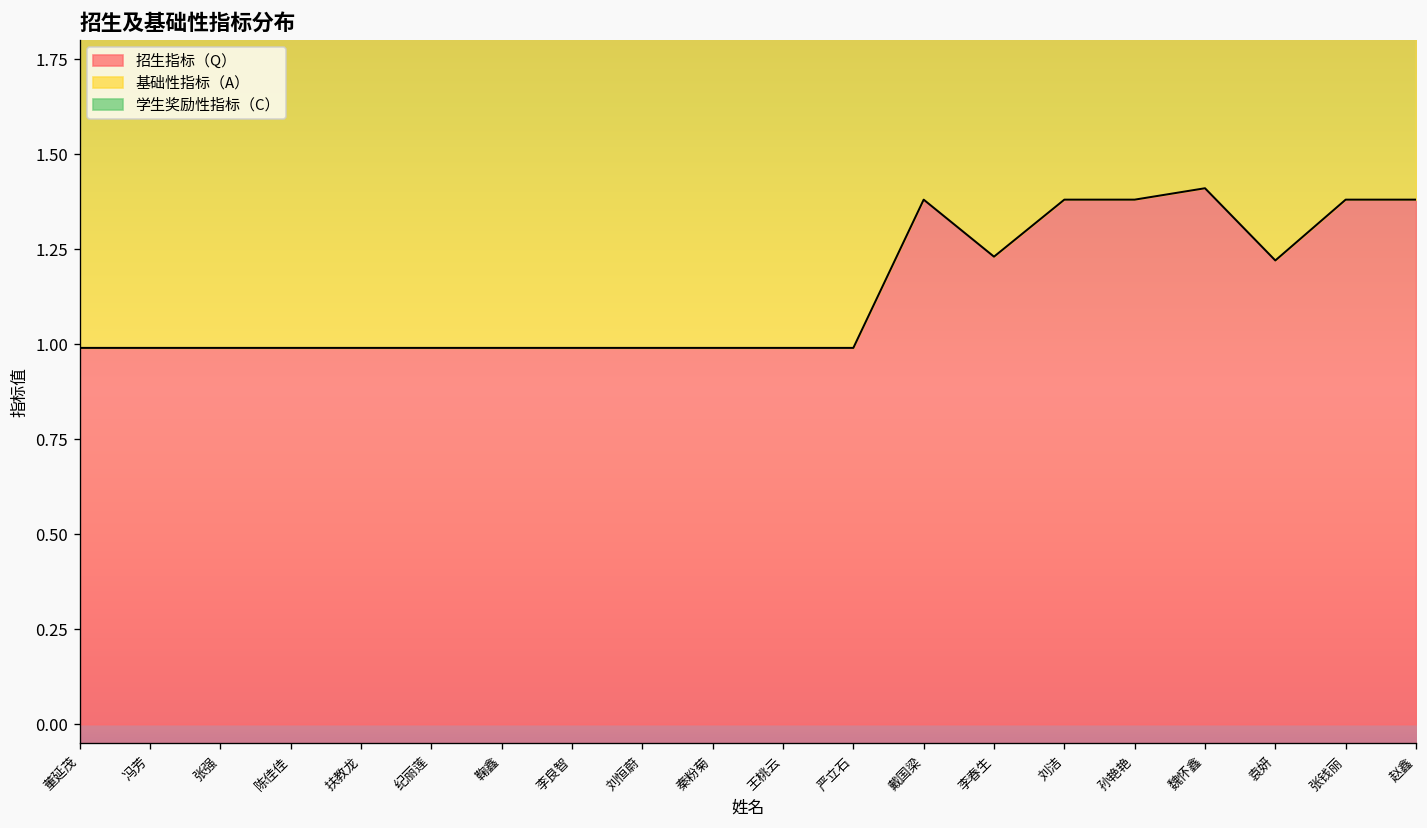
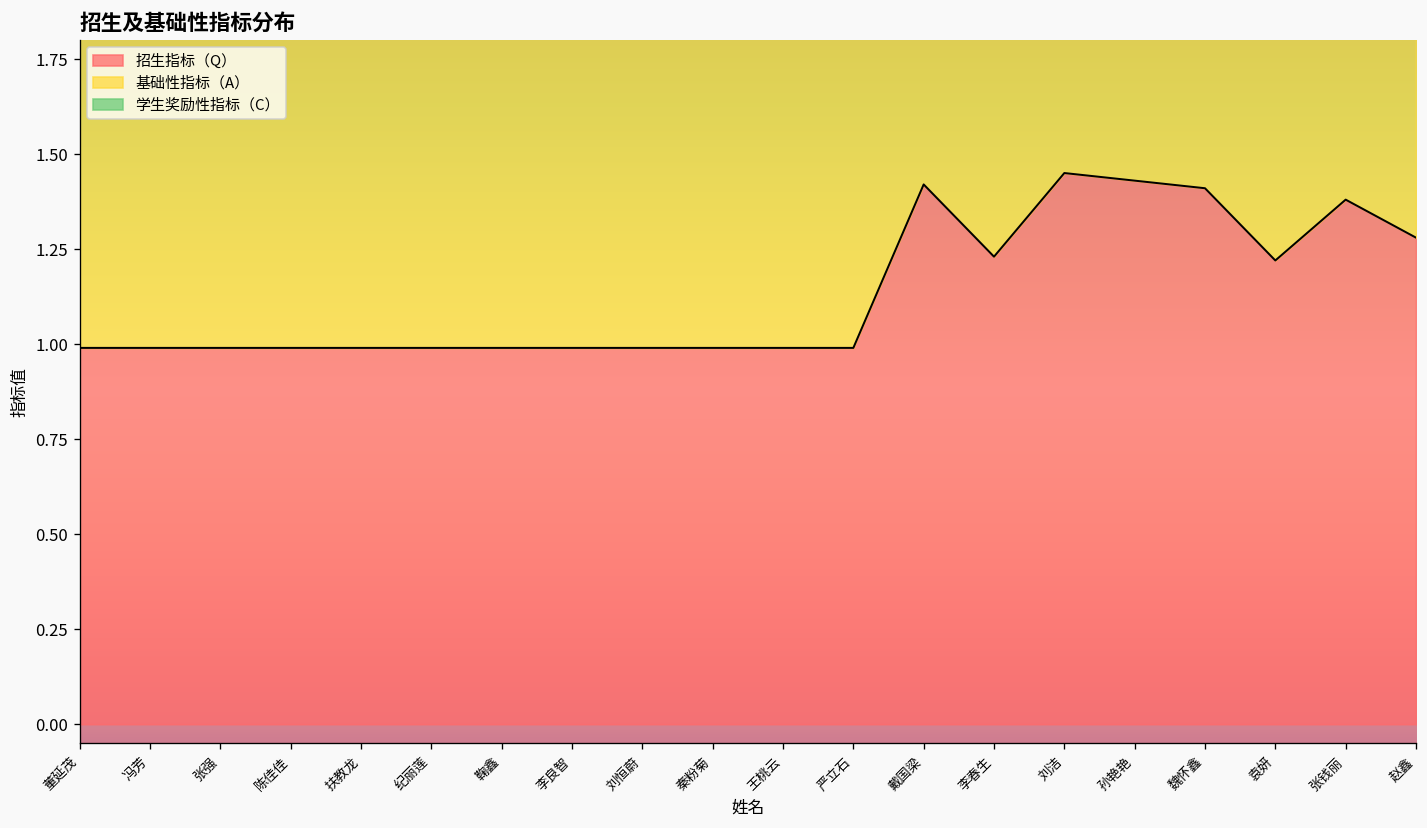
  {
    "招生指标（Q）": {
      "董延茂": 0.99,
      "冯芳": 0.99,
      "张强": 0.99,
      "陈佳佳": 0.99,
      "扶教龙": 0.99,
      "纪丽莲": 0.99,
      "鞠鑫": 0.99,
      "李良智": 0.99,
      "刘恒蔚": 0.99,
      "秦粉菊": 0.99,
      "王桃云": 0.99,
      "严立石": 0.99,
-     "戴国梁": 1.38,
+     "戴国梁": 1.42,
      "李春生": 1.23,
-     "刘洁": 1.38,
-     "孙艳艳": 1.38,
+     "刘洁": 1.45,
+     "孙艳艳": 1.43,
      "魏怀鑫": 1.41,
      "袁妍": 1.22,
      "张钱丽": 1.38,
-     "赵鑫": 1.38
+     "赵鑫": 1.28
    }
  }
